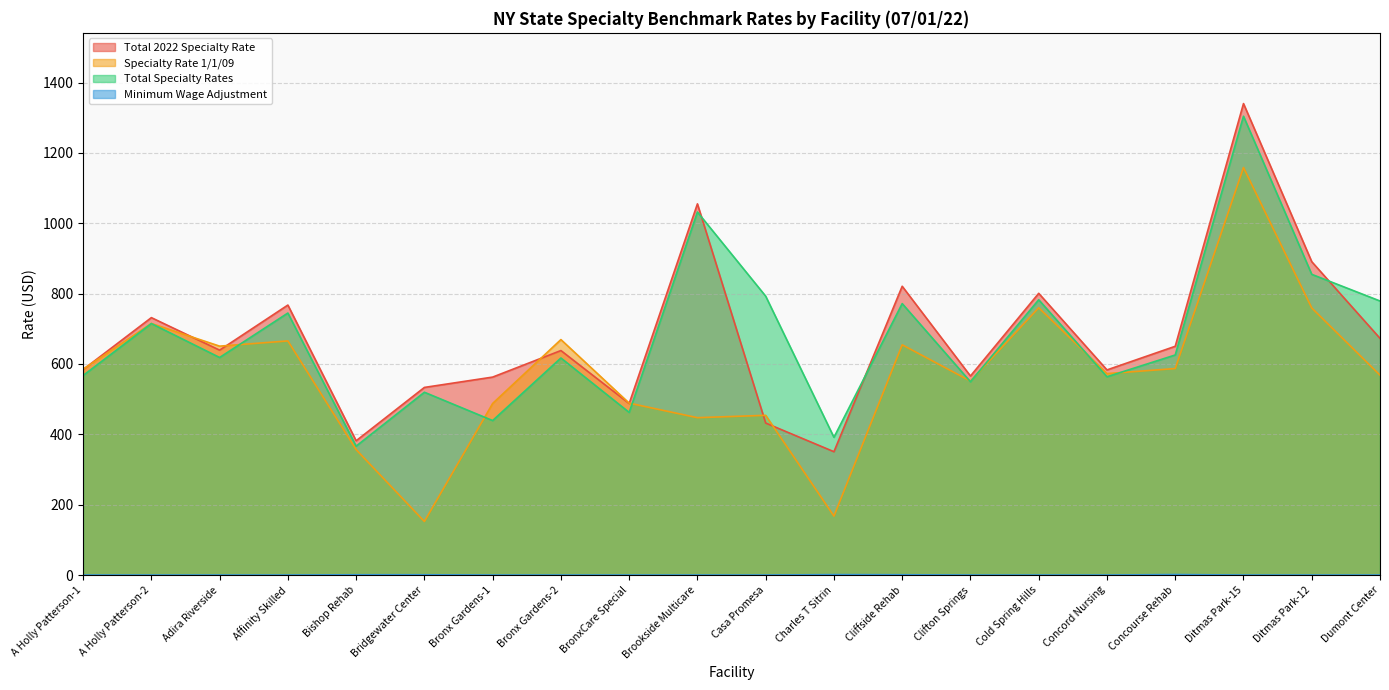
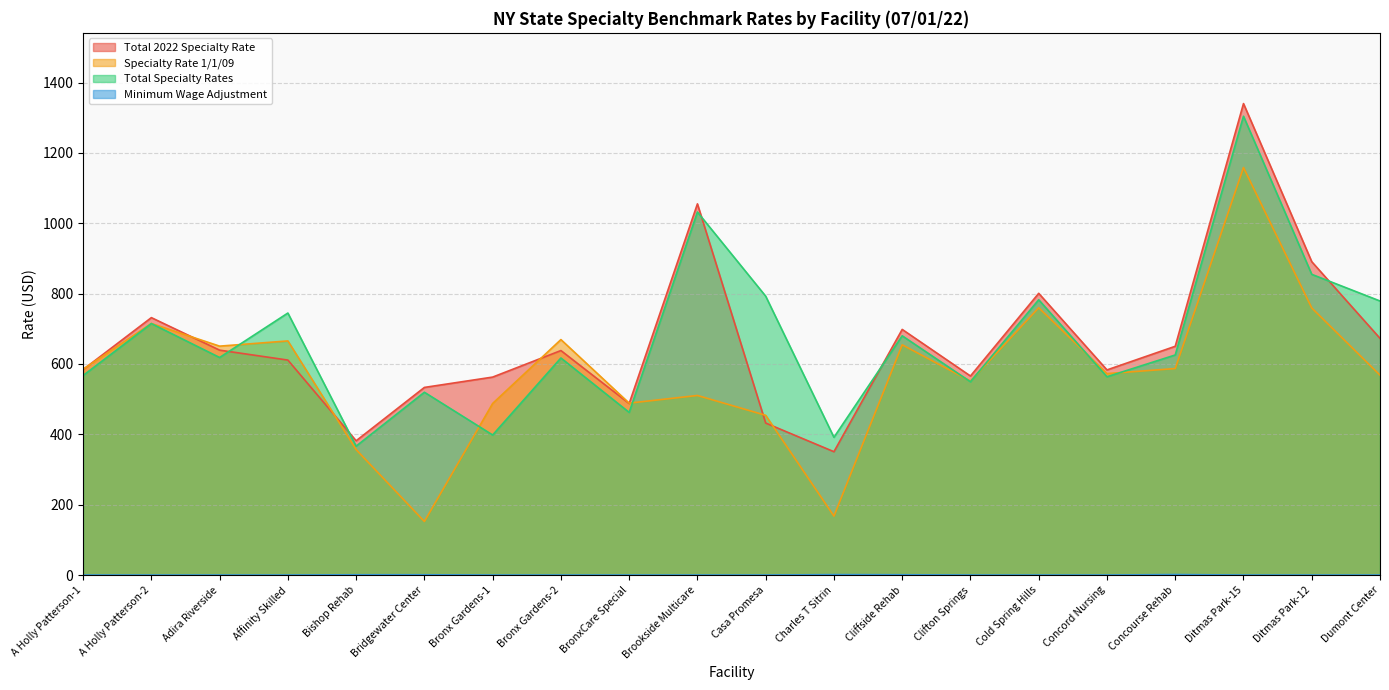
  {
    "Total 2022 Specialty Rate": {
      "A Holly Patterson-2": 730,
      "Adira Riverside": 640,
-     "Affinity Skilled": 770,
+     "Affinity Skilled": 610,
      "Bishop Rehab": 380,
      "Bridgewater Center": 530,
      "Bronx Gardens-1": 560,
      "Bronx Gardens-2": 640,
      "Brookside Multicare": 1060,
      "Casa Promesa": 430,
      "Charles T Sitrin": 350,
-     "Cliffside Rehab": 820,
+     "Cliffside Rehab": 700,
      "Clifton Springs": 570,
      "Cold Spring Hills": 800,
      "Concord Nursing": 580,
      "Concourse Rehab": 650,
      "Ditmas Park-15": 1340,
      "Ditmas Park-12": 890,
      "Dumont Center": 670
    },
    "Specialty Rate 1/1/09": {
      "Adira Riverside": 650,
      "Affinity Skilled": 670,
      "Bishop Rehab": 360,
      "Bridgewater Center": 150,
      "Bronx Gardens-1": 490,
      "Bronx Gardens-2": 670,
-     "Brookside Multicare": 450,
+     "Brookside Multicare": 510,
      "Casa Promesa": 450,
      "Charles T Sitrin": 170,
      "Cliffside Rehab": 650,
      "Cold Spring Hills": 760,
      "Concord Nursing": 570,
      "Concourse Rehab": 590,
      "Ditmas Park-15": 1160,
      "Ditmas Park-12": 760,
      "Dumont Center": 570
    },
    "Total Specialty Rates": {
      "A Holly Patterson-1": 570,
      "Adira Riverside": 620,
      "Affinity Skilled": 740,
      "Bishop Rehab": 370,
      "Bridgewater Center": 520,
-     "Bronx Gardens-1": 440,
+     "Bronx Gardens-1": 400,
      "Bronx Gardens-2": 620,
      "BronxCare Special": 460,
      "Brookside Multicare": 1030,
      "Casa Promesa": 790,
      "Charles T Sitrin": 390,
-     "Cliffside Rehab": 770,
+     "Cliffside Rehab": 680,
      "Cold Spring Hills": 780,
      "Concord Nursing": 560,
      "Concourse Rehab": 630,
      "Ditmas Park-15": 1300,
      "Ditmas Park-12": 850,
      "Dumont Center": 780
    },
    "Minimum Wage Adjustment": {
      "A Holly Patterson-1": 0,
      "A Holly Patterson-2": 0,
      "Adira Riverside": 0,
      "Affinity Skilled": 0,
      "Bishop Rehab": 0,
      "Bridgewater Center": 0,
      "Bronx Gardens-1": 0,
      "Bronx Gardens-2": 0,
      "BronxCare Special": 0,
      "Brookside Multicare": 0,
      "Casa Promesa": 0,
      "Charles T Sitrin": 0,
      "Cliffside Rehab": 0,
      "Clifton Springs": 0,
      "Cold Spring Hills": 0,
      "Concord Nursing": 0,
      "Concourse Rehab": 0,
      "Ditmas Park-15": 0,
      "Ditmas Park-12": 0,
      "Dumont Center": 0
    }
  }
